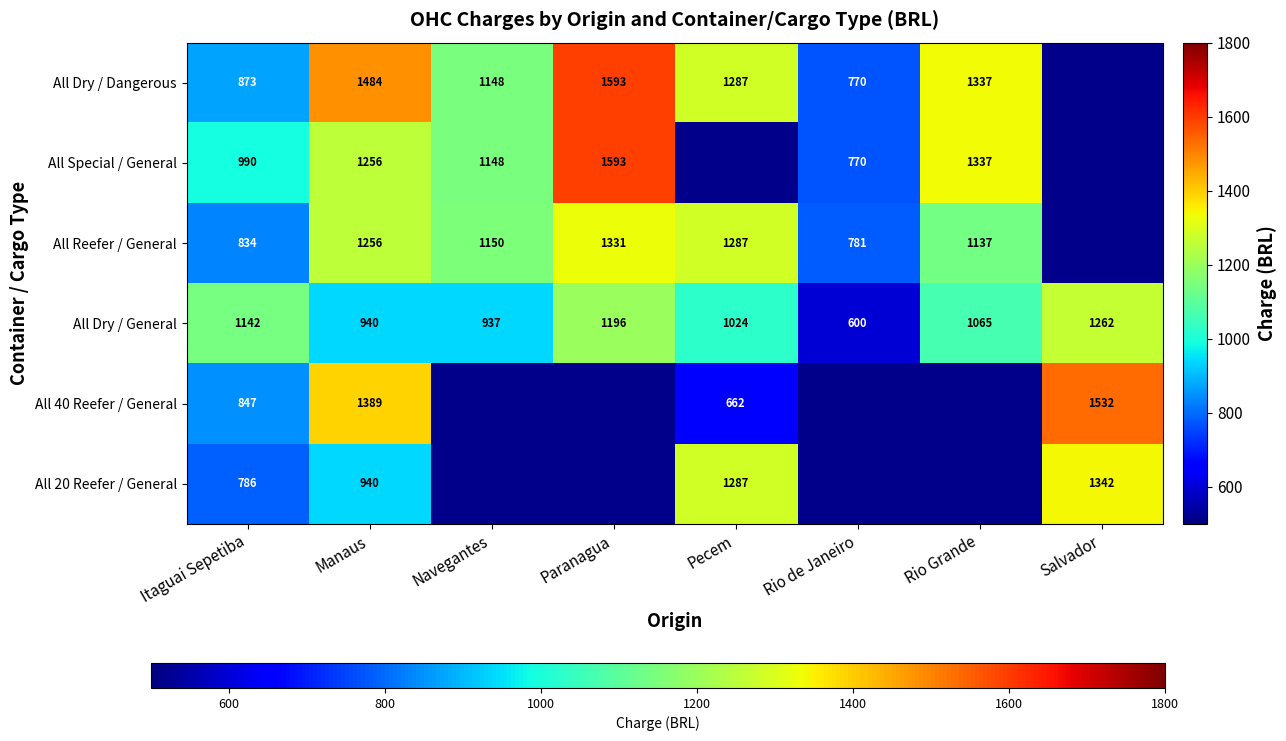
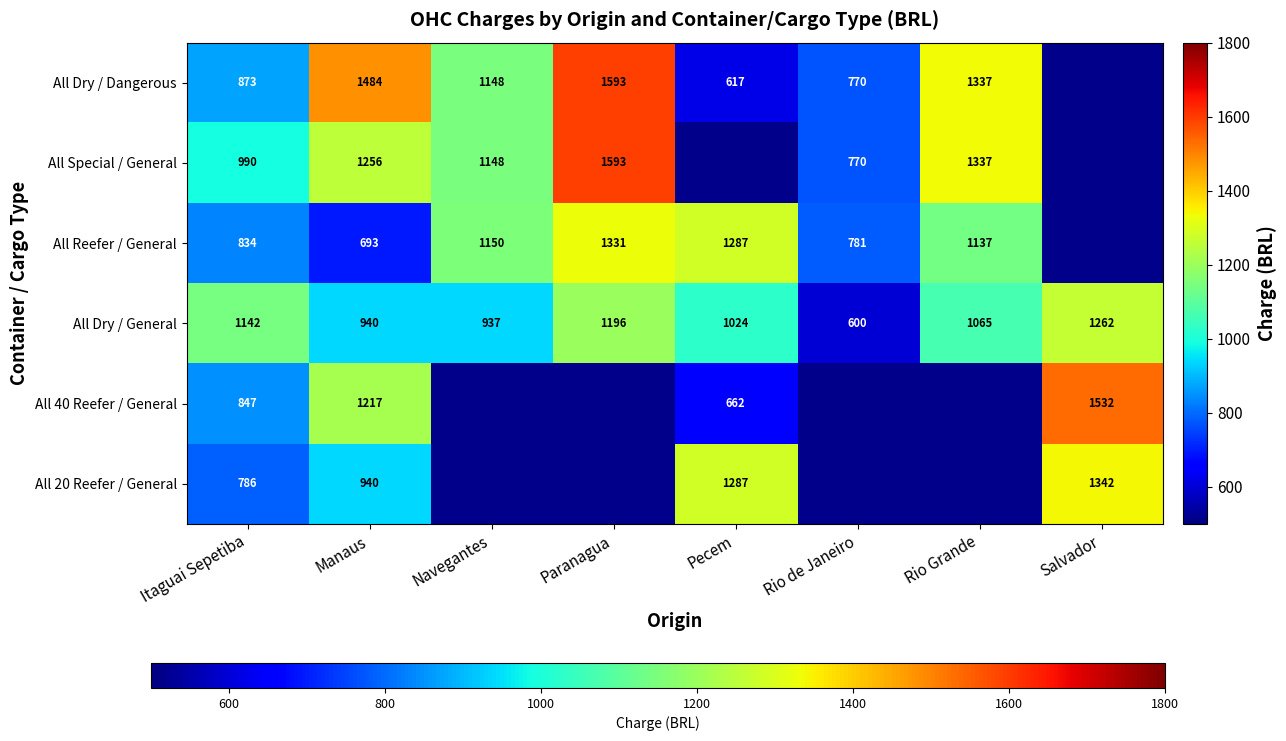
  {
    "All Dry / Dangerous": {
      "Itaguai Sepetiba": 873,
      "Manaus": 1484,
      "Navegantes": 1148,
      "Paranagua": 1593,
-     "Pecem": 1287,
+     "Pecem": 617,
      "Rio de Janeiro": 770,
      "Rio Grande": 1337
    },
    "All Special / General": {
      "Itaguai Sepetiba": 990,
      "Manaus": 1256,
      "Navegantes": 1148,
      "Paranagua": 1593,
      "Rio de Janeiro": 770,
      "Rio Grande": 1337
    },
    "All Reefer / General": {
      "Itaguai Sepetiba": 834,
-     "Manaus": 1256,
+     "Manaus": 693,
      "Navegantes": 1150,
      "Paranagua": 1331,
      "Pecem": 1287,
      "Rio de Janeiro": 781,
      "Rio Grande": 1137
    },
    "All Dry / General": {
      "Itaguai Sepetiba": 1142,
      "Manaus": 940,
      "Navegantes": 937,
      "Paranagua": 1196,
      "Pecem": 1024,
      "Rio de Janeiro": 600,
      "Rio Grande": 1065,
      "Salvador": 1262
    },
    "All 40 Reefer / General": {
      "Itaguai Sepetiba": 847,
-     "Manaus": 1389,
+     "Manaus": 1217,
      "Pecem": 662,
      "Salvador": 1532
    },
    "All 20 Reefer / General": {
      "Itaguai Sepetiba": 786,
      "Manaus": 940,
      "Pecem": 1287,
      "Salvador": 1342
    }
  }
